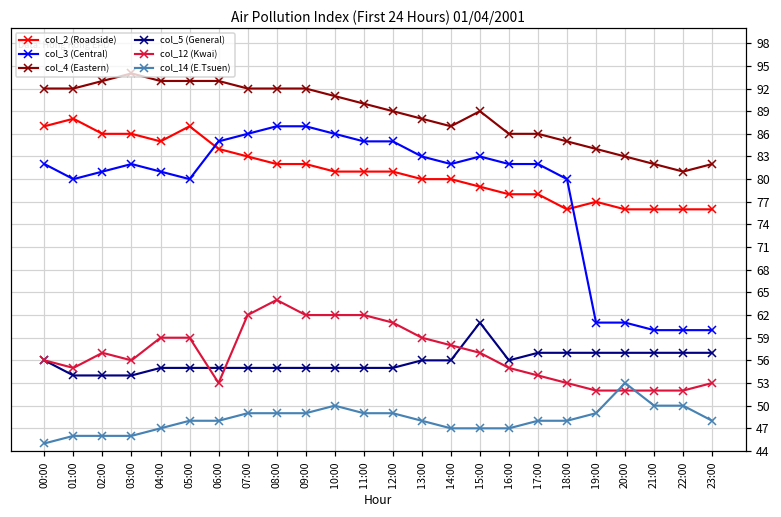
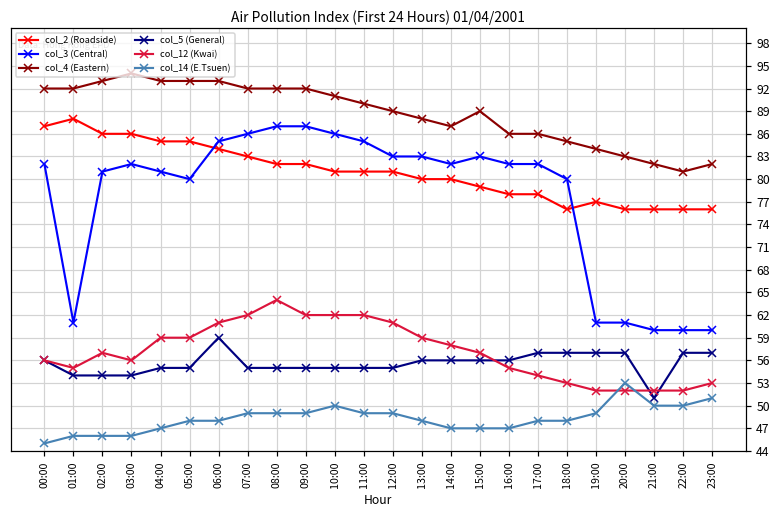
  {
    "col_2 (Roadside)": {
      "00:00": 87,
      "01:00": 88,
      "02:00": 86,
      "03:00": 86,
      "04:00": 85,
-     "05:00": 87,
+     "05:00": 85,
      "06:00": 84,
      "07:00": 83,
      "08:00": 82,
      "09:00": 82,
      "10:00": 81,
      "11:00": 81,
      "12:00": 81,
      "13:00": 80,
      "14:00": 80,
      "15:00": 79,
      "16:00": 78,
      "17:00": 78,
      "18:00": 76,
      "19:00": 77,
      "20:00": 76,
      "21:00": 76,
      "22:00": 76,
      "23:00": 76
    },
    "col_3 (Central)": {
      "00:00": 82,
-     "01:00": 80,
+     "01:00": 61,
      "02:00": 81,
      "03:00": 82,
      "04:00": 81,
      "05:00": 80,
      "06:00": 85,
      "07:00": 86,
      "08:00": 87,
      "09:00": 87,
      "10:00": 86,
      "11:00": 85,
-     "12:00": 85,
+     "12:00": 83,
      "13:00": 83,
      "14:00": 82,
      "15:00": 83,
      "16:00": 82,
      "17:00": 82,
      "18:00": 80,
      "19:00": 61,
      "20:00": 61,
      "21:00": 60,
      "22:00": 60,
      "23:00": 60
    },
    "col_4 (Eastern)": {
      "00:00": 92,
      "01:00": 92,
      "02:00": 93,
      "04:00": 93,
      "05:00": 93,
      "06:00": 93,
      "07:00": 92,
      "08:00": 92,
      "09:00": 92,
      "10:00": 91,
      "11:00": 90,
      "12:00": 89,
      "13:00": 88,
      "14:00": 87,
      "15:00": 89,
      "16:00": 86,
      "17:00": 86,
      "18:00": 85,
      "19:00": 84,
      "20:00": 83,
      "21:00": 82,
      "22:00": 81,
      "23:00": 82
    },
    "col_5 (General)": {
      "01:00": 54,
      "02:00": 54,
      "03:00": 54,
      "04:00": 55,
      "05:00": 55,
-     "06:00": 55,
+     "06:00": 59,
      "07:00": 55,
      "08:00": 55,
      "09:00": 55,
      "10:00": 55,
      "11:00": 55,
      "12:00": 55,
      "13:00": 56,
      "14:00": 56,
-     "15:00": 61,
+     "15:00": 56,
      "16:00": 56,
      "17:00": 57,
      "18:00": 57,
      "19:00": 57,
      "20:00": 57,
-     "21:00": 57,
+     "21:00": 51,
      "22:00": 57,
      "23:00": 57
    },
    "col_12 (Kwai)": {
      "01:00": 55,
      "02:00": 57,
      "03:00": 56,
      "04:00": 59,
      "05:00": 59,
-     "06:00": 53,
+     "06:00": 61,
      "07:00": 62,
      "08:00": 64,
      "09:00": 62,
      "10:00": 62,
      "11:00": 62,
      "12:00": 61,
      "13:00": 59,
      "14:00": 58,
      "15:00": 57,
      "16:00": 55,
      "17:00": 54,
      "18:00": 53,
      "19:00": 52,
      "20:00": 52,
      "21:00": 52,
      "22:00": 52,
      "23:00": 53
    },
    "col_14 (E.Tsuen)": {
      "00:00": 45,
      "01:00": 46,
      "02:00": 46,
      "03:00": 46,
      "04:00": 47,
      "05:00": 48,
      "06:00": 48,
      "07:00": 49,
      "08:00": 49,
      "09:00": 49,
      "10:00": 50,
      "11:00": 49,
      "12:00": 49,
      "13:00": 48,
      "14:00": 47,
      "15:00": 47,
      "16:00": 47,
      "17:00": 48,
      "18:00": 48,
      "19:00": 49,
      "20:00": 53,
      "21:00": 50,
      "22:00": 50,
-     "23:00": 48
+     "23:00": 51
    }
  }
